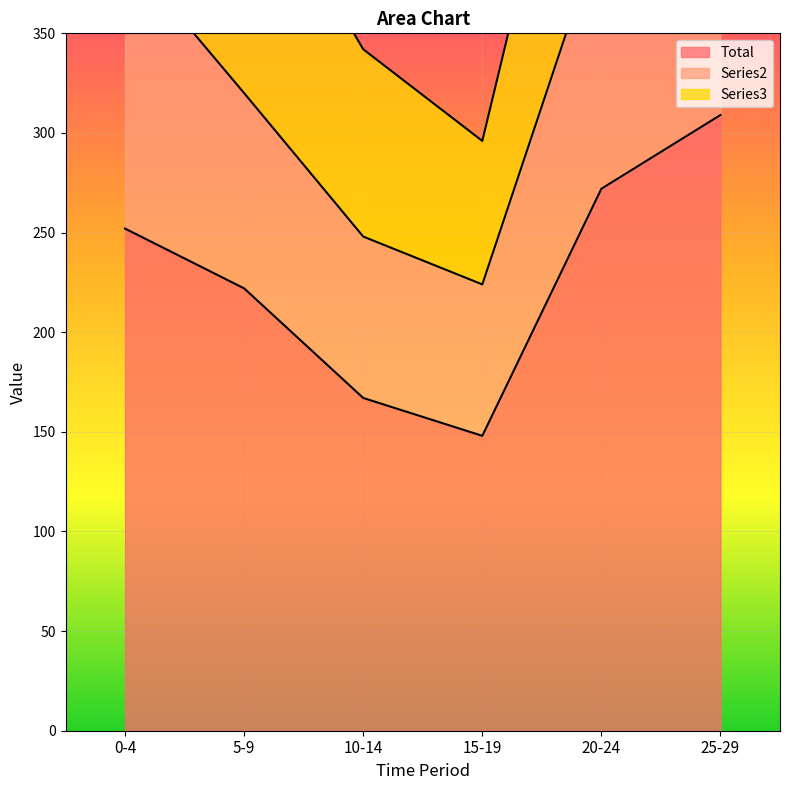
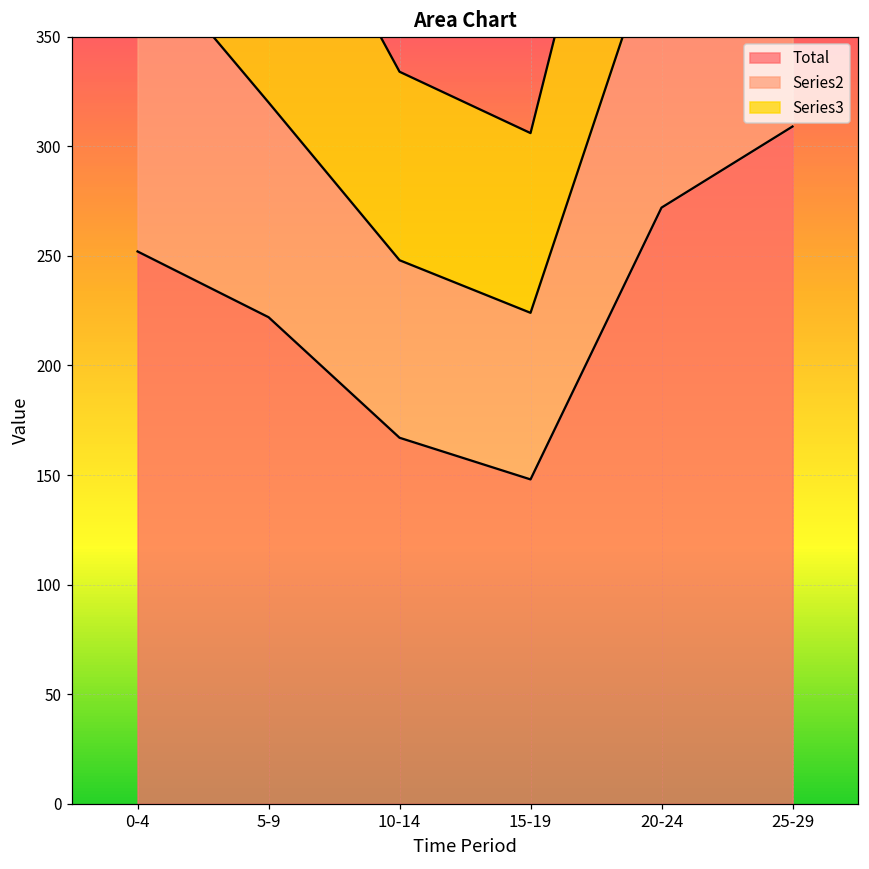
  {
    "Series3": {
-     "10-14": 94,
-     "15-19": 72
+     "10-14": 86,
+     "15-19": 82
    }
  }
